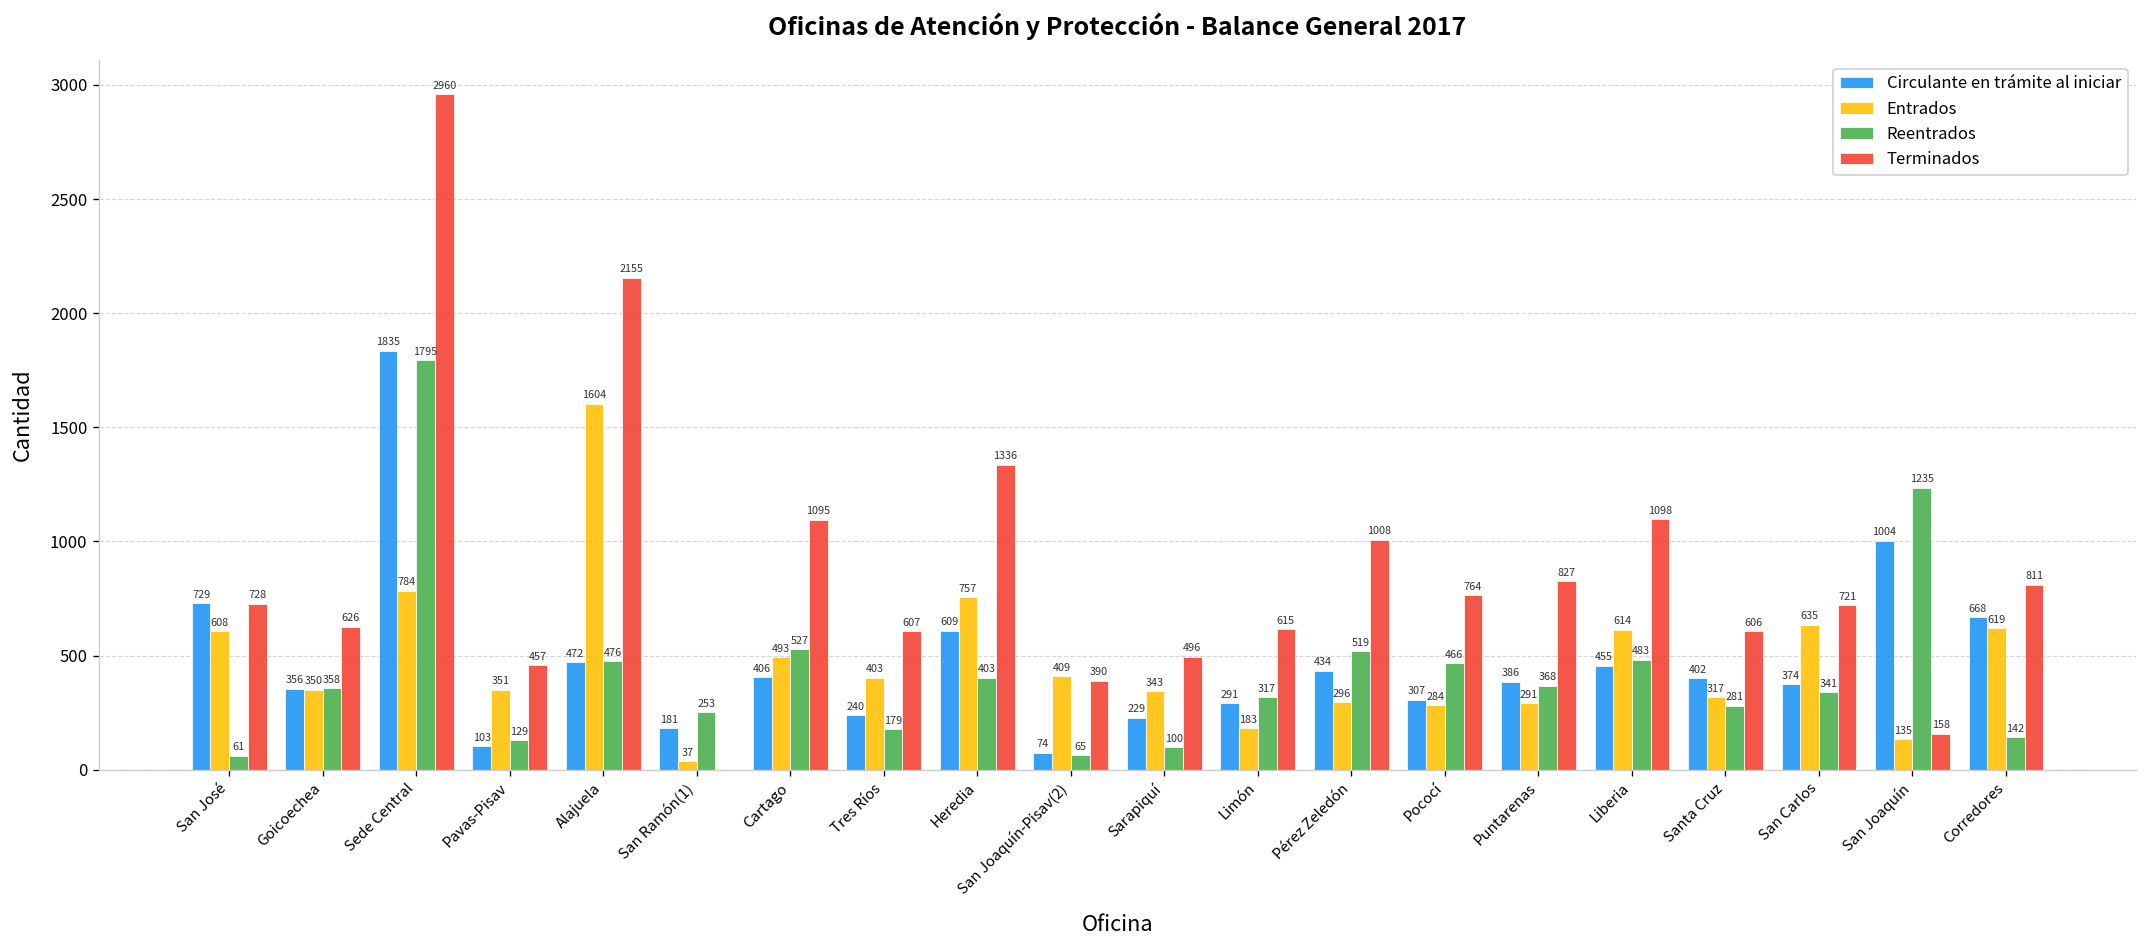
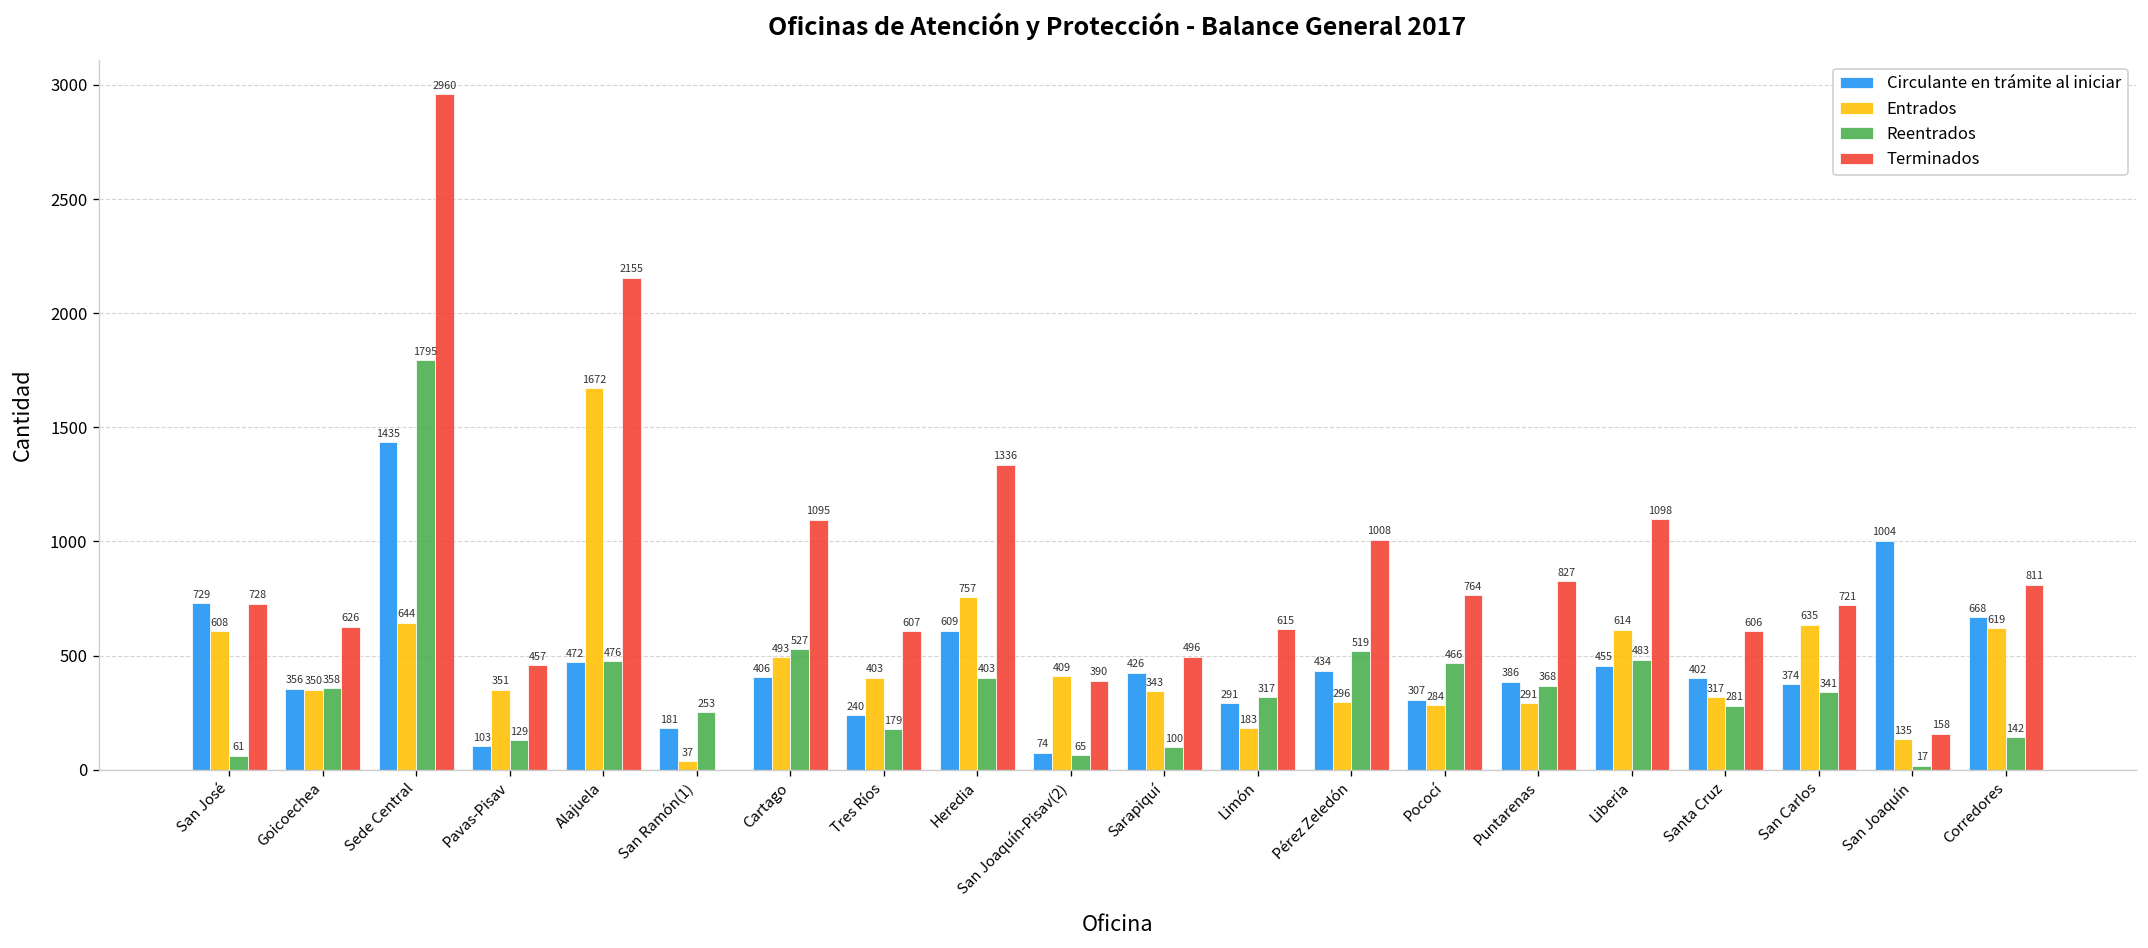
  {
    "Circulante en trámite al iniciar": {
      "San José": 729,
      "Goicoechea": 356,
-     "Sede Central": 1835,
+     "Sede Central": 1435,
      "Pavas-Pisav": 103,
      "Alajuela": 472,
      "San Ramón(1)": 181,
      "Cartago": 406,
      "Tres Ríos": 240,
      "Heredia": 609,
      "San Joaquín-Pisav(2)": 74,
-     "Sarapiquí": 229,
+     "Sarapiquí": 426,
      "Limón": 291,
      "Pérez Zeledón": 434,
      "Pococí": 307,
      "Puntarenas": 386,
      "Liberia": 455,
      "Santa Cruz": 402,
      "San Carlos": 374,
      "San Joaquín": 1004,
      "Corredores": 668
    },
    "Entrados": {
      "San José": 608,
      "Goicoechea": 350,
-     "Sede Central": 784,
+     "Sede Central": 644,
      "Pavas-Pisav": 351,
-     "Alajuela": 1604,
+     "Alajuela": 1672,
      "San Ramón(1)": 37,
      "Cartago": 493,
      "Tres Ríos": 403,
      "Heredia": 757,
      "San Joaquín-Pisav(2)": 409,
      "Sarapiquí": 343,
      "Limón": 183,
      "Pérez Zeledón": 296,
      "Pococí": 284,
      "Puntarenas": 291,
      "Liberia": 614,
      "Santa Cruz": 317,
      "San Carlos": 635,
      "San Joaquín": 135,
      "Corredores": 619
    },
    "Reentrados": {
      "San José": 61,
      "Goicoechea": 358,
      "Sede Central": 1795,
      "Pavas-Pisav": 129,
      "Alajuela": 476,
      "San Ramón(1)": 253,
      "Cartago": 527,
      "Tres Ríos": 179,
      "Heredia": 403,
      "San Joaquín-Pisav(2)": 65,
      "Sarapiquí": 100,
      "Limón": 317,
      "Pérez Zeledón": 519,
      "Pococí": 466,
      "Puntarenas": 368,
      "Liberia": 483,
      "Santa Cruz": 281,
      "San Carlos": 341,
-     "San Joaquín": 1235,
+     "San Joaquín": 17,
      "Corredores": 142
    },
    "Terminados": {
      "San José": 728,
      "Goicoechea": 626,
      "Sede Central": 2960,
      "Pavas-Pisav": 457,
      "Alajuela": 2155,
      "Cartago": 1095,
      "Tres Ríos": 607,
      "Heredia": 1336,
      "San Joaquín-Pisav(2)": 390,
      "Sarapiquí": 496,
      "Limón": 615,
      "Pérez Zeledón": 1008,
      "Pococí": 764,
      "Puntarenas": 827,
      "Liberia": 1098,
      "Santa Cruz": 606,
      "San Carlos": 721,
      "San Joaquín": 158,
      "Corredores": 811
    }
  }
